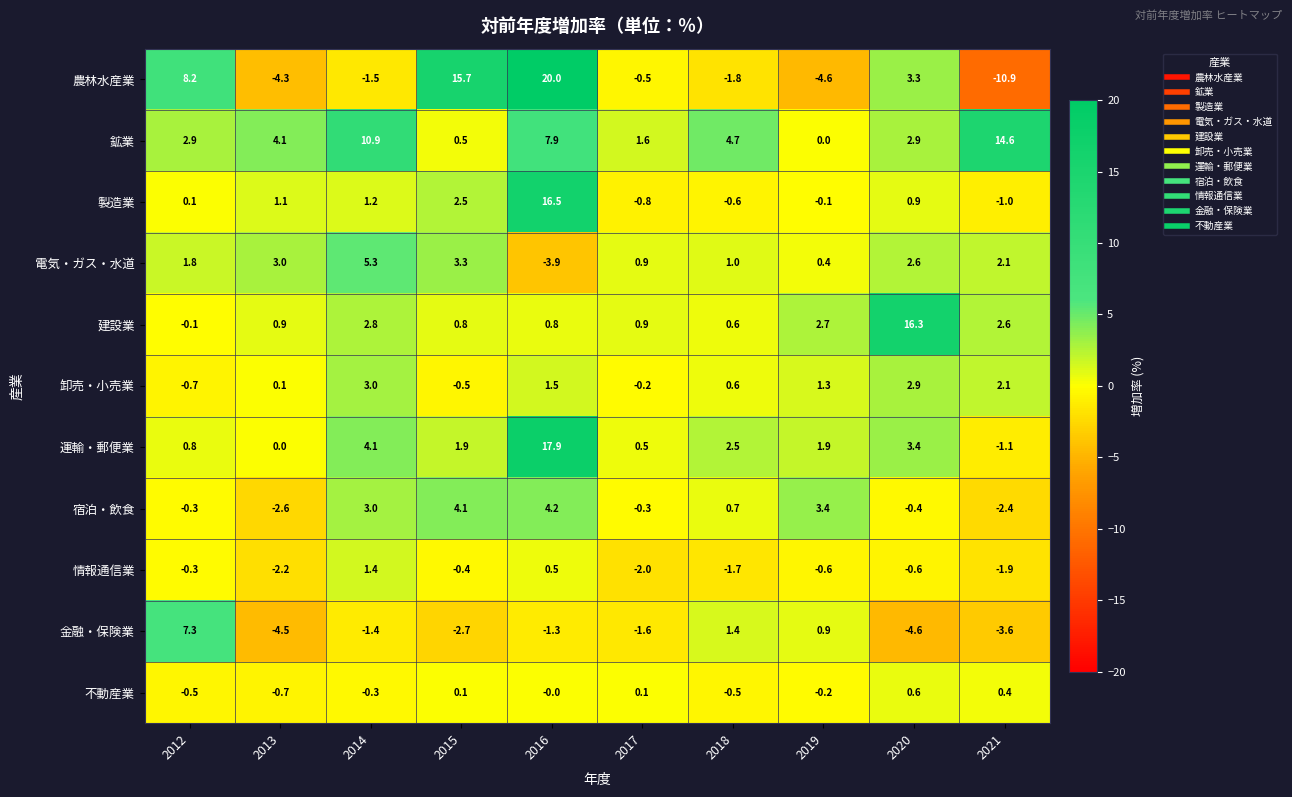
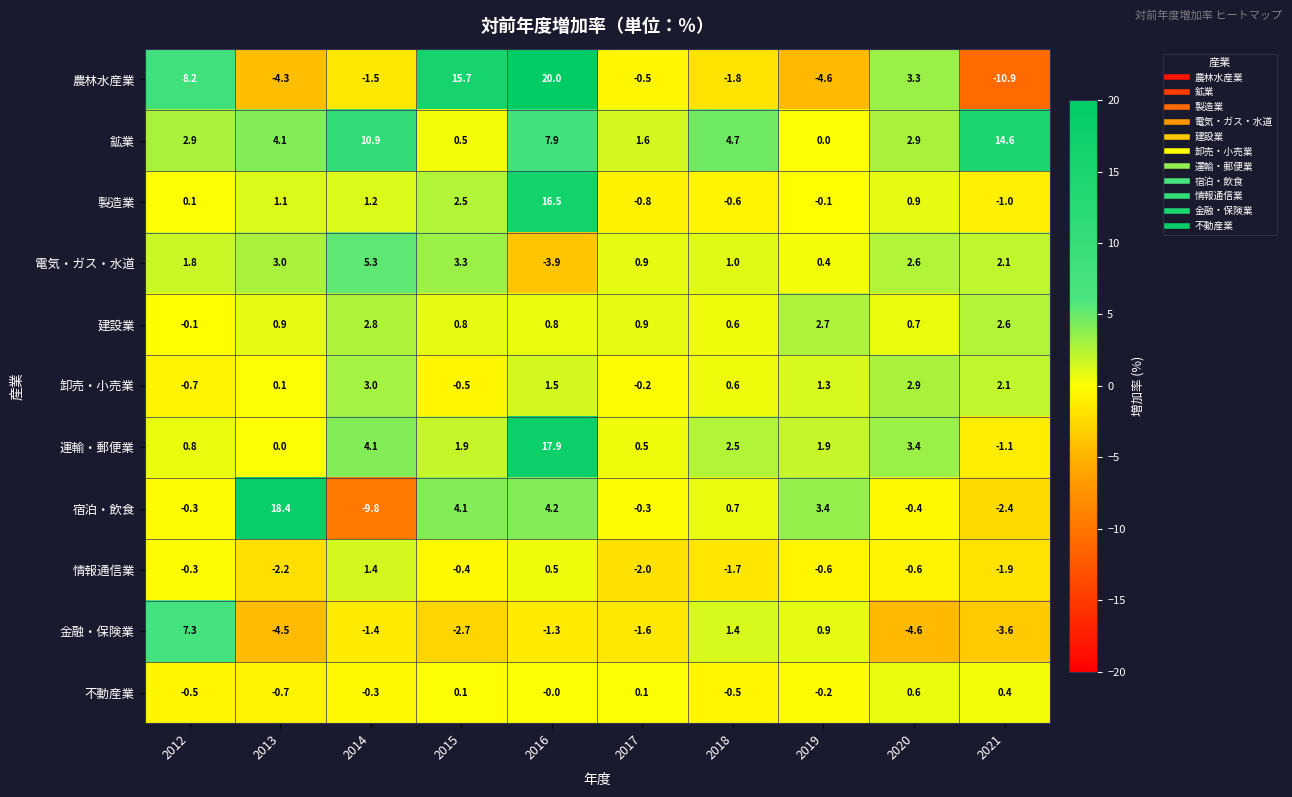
  {
    "農林水産業": {
      "2012": 8.2,
      "2013": -4.3,
      "2014": -1.5,
      "2015": 15.7,
      "2016": 20.0,
      "2017": -0.5,
      "2018": -1.8,
      "2019": -4.6,
      "2020": 3.3,
      "2021": -10.9
    },
    "鉱業": {
      "2012": 2.9,
      "2013": 4.1,
      "2014": 10.9,
      "2015": 0.5,
      "2016": 7.9,
      "2017": 1.6,
      "2018": 4.7,
      "2019": 0.0,
      "2020": 2.9,
      "2021": 14.6
    },
    "製造業": {
      "2012": 0.1,
      "2013": 1.1,
      "2014": 1.2,
      "2015": 2.5,
      "2016": 16.5,
      "2017": -0.8,
      "2018": -0.6,
      "2019": -0.1,
      "2020": 0.9,
      "2021": -1.0
    },
    "電気・ガス・水道": {
      "2012": 1.8,
      "2013": 3.0,
      "2014": 5.3,
      "2015": 3.3,
      "2016": -3.9,
      "2017": 0.9,
      "2018": 1.0,
      "2019": 0.4,
      "2020": 2.6,
      "2021": 2.1
    },
    "建設業": {
      "2012": -0.1,
      "2013": 0.9,
      "2014": 2.8,
      "2015": 0.8,
      "2016": 0.8,
      "2017": 0.9,
      "2018": 0.6,
      "2019": 2.7,
-     "2020": 16.3,
+     "2020": 0.7,
      "2021": 2.6
    },
    "卸売・小売業": {
      "2012": -0.7,
      "2013": 0.1,
      "2014": 3.0,
      "2015": -0.5,
      "2016": 1.5,
      "2017": -0.2,
      "2018": 0.6,
      "2019": 1.3,
      "2020": 2.9,
      "2021": 2.1
    },
    "運輸・郵便業": {
      "2012": 0.8,
      "2013": 0.0,
      "2014": 4.1,
      "2015": 1.9,
      "2016": 17.9,
      "2017": 0.5,
      "2018": 2.5,
      "2019": 1.9,
      "2020": 3.4,
      "2021": -1.1
    },
    "宿泊・飲食": {
      "2012": -0.3,
-     "2013": -2.6,
-     "2014": 3.0,
+     "2013": 18.4,
+     "2014": -9.8,
      "2015": 4.1,
      "2016": 4.2,
      "2017": -0.3,
      "2018": 0.7,
      "2019": 3.4,
      "2020": -0.4,
      "2021": -2.4
    },
    "情報通信業": {
      "2012": -0.3,
      "2013": -2.2,
      "2014": 1.4,
      "2015": -0.4,
      "2016": 0.5,
      "2017": -2.0,
      "2018": -1.7,
      "2019": -0.6,
      "2020": -0.6,
      "2021": -1.9
    },
    "金融・保険業": {
      "2012": 7.3,
      "2013": -4.5,
      "2014": -1.4,
      "2015": -2.7,
      "2016": -1.3,
      "2017": -1.6,
      "2018": 1.4,
      "2019": 0.9,
      "2020": -4.6,
      "2021": -3.6
    },
    "不動産業": {
      "2012": -0.5,
      "2013": -0.7,
      "2014": -0.3,
      "2015": 0.1,
      "2016": -0.0,
      "2017": 0.1,
      "2018": -0.5,
      "2019": -0.2,
      "2020": 0.6,
      "2021": 0.4
    }
  }
